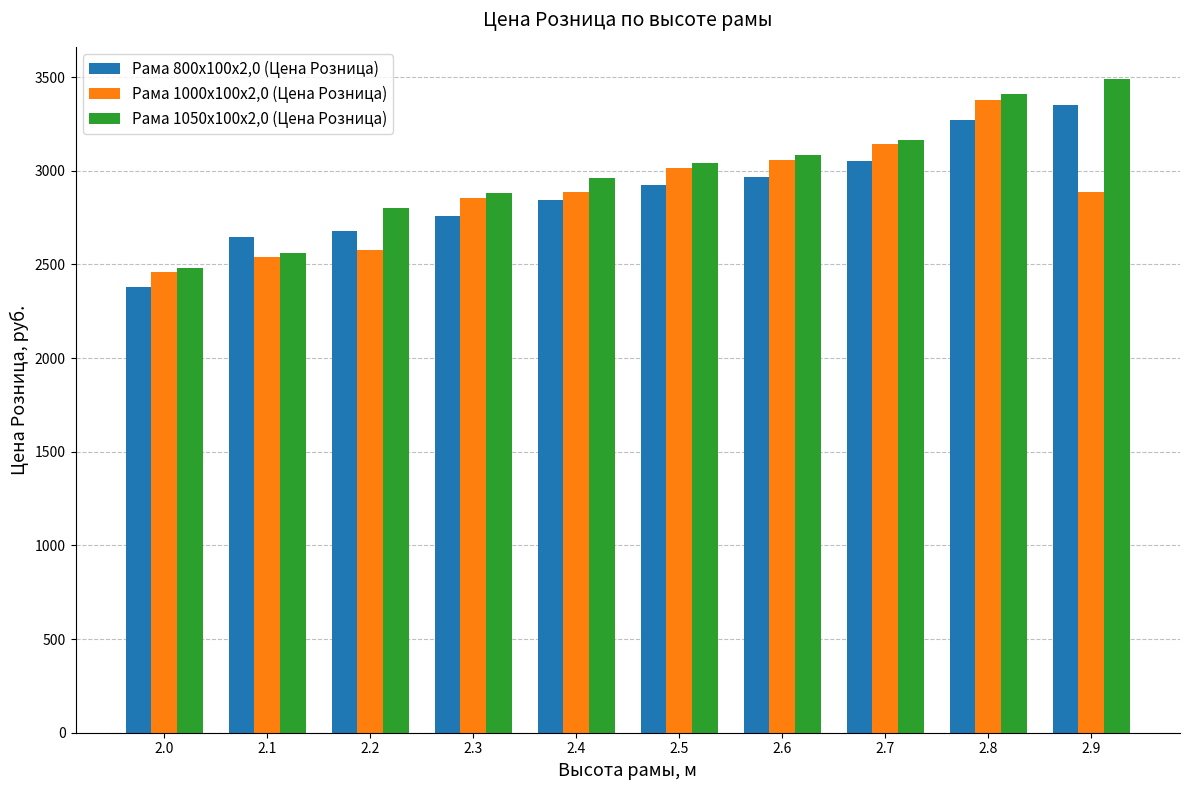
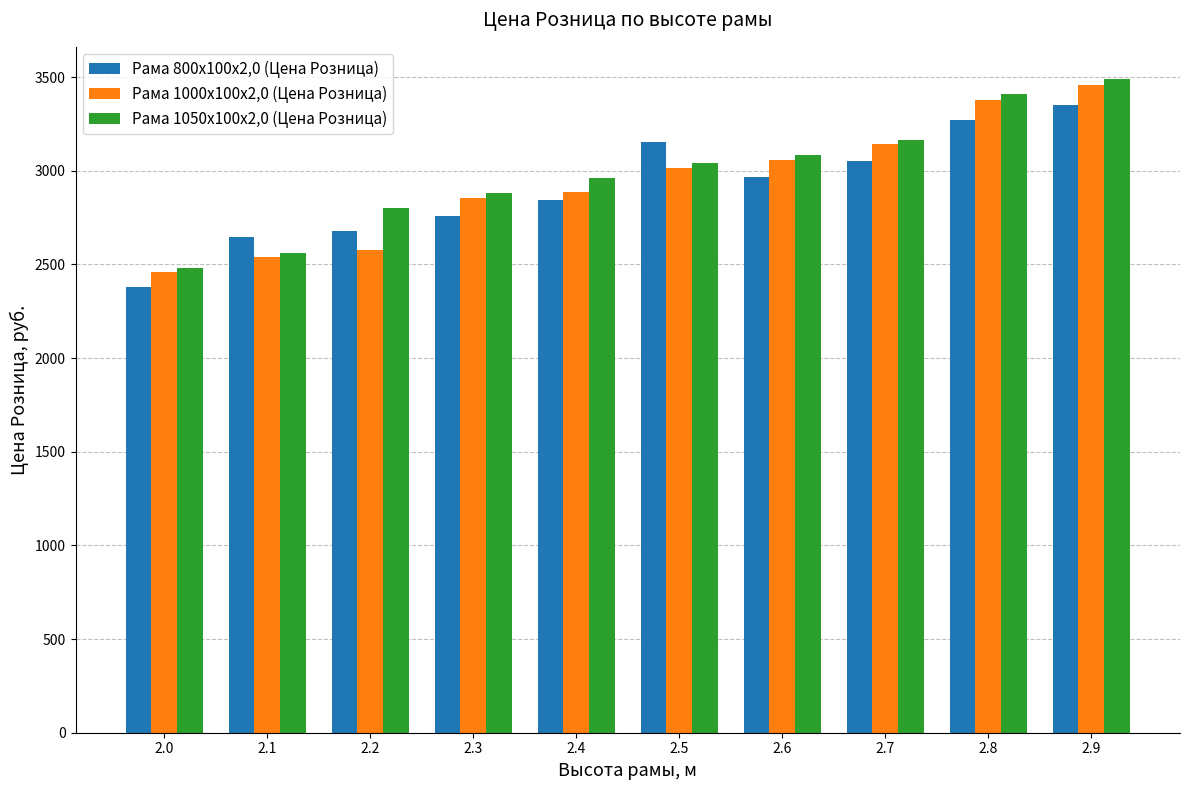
  {
    "Рама 800х100х2,0 (Цена Розница)": {
      "2.0": 2380,
      "2.1": 2650,
      "2.2": 2680,
      "2.3": 2760,
      "2.4": 2840,
-     "2.5": 2920,
+     "2.5": 3150,
      "2.6": 2970,
      "2.7": 3050,
      "2.8": 3270,
      "2.9": 3350
    },
    "Рама 1000х100х2,0 (Цена Розница)": {
      "2.0": 2460,
      "2.1": 2540,
      "2.2": 2580,
      "2.3": 2850,
      "2.4": 2880,
      "2.5": 3020,
      "2.6": 3060,
      "2.7": 3140,
      "2.8": 3380,
-     "2.9": 2890
+     "2.9": 3460
    },
    "Рама 1050х100х2,0 (Цена Розница)": {
      "2.0": 2480,
      "2.1": 2560,
      "2.2": 2800,
      "2.3": 2880,
      "2.4": 2960,
      "2.5": 3040,
      "2.6": 3080,
      "2.7": 3170,
      "2.8": 3410,
      "2.9": 3490
    }
  }
